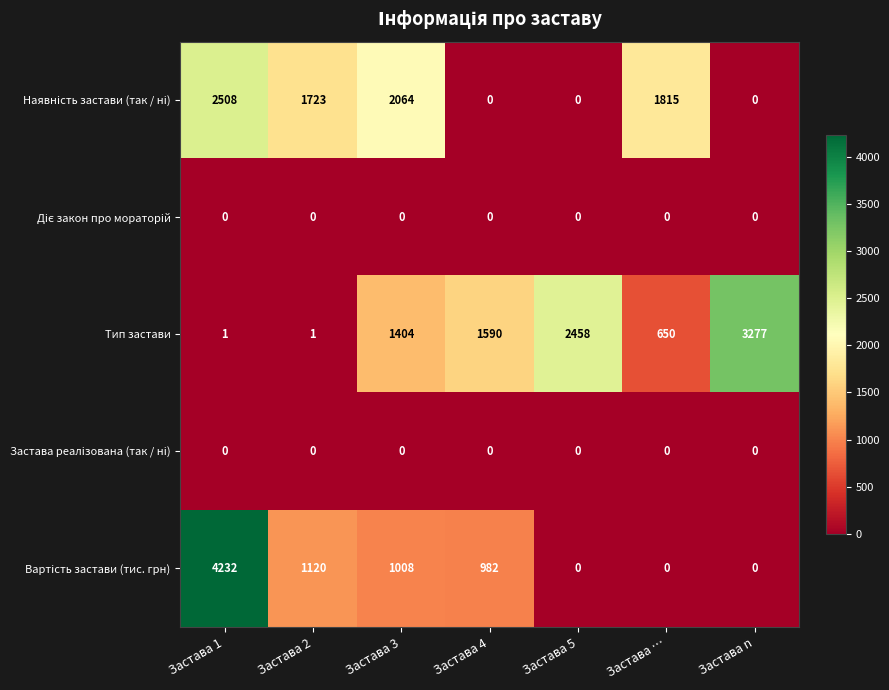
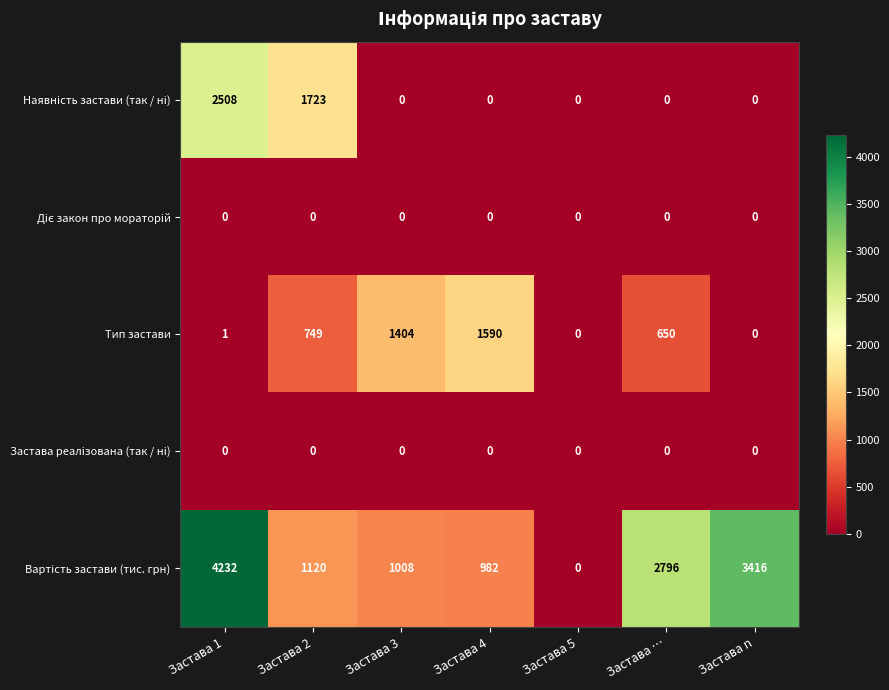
  {
    "Наявність застави (так / ні)": {
      "Застава 1": 2508,
      "Застава 2": 1723,
-     "Застава 3": 2064,
+     "Застава 3": 0,
      "Застава 4": 0,
      "Застава 5": 0,
-     "Застава …": 1815,
+     "Застава …": 0,
      "Застава n": 0
    },
    "Діє закон про мораторій": {
      "Застава 1": 0,
      "Застава 2": 0,
      "Застава 3": 0,
      "Застава 4": 0,
      "Застава 5": 0,
      "Застава …": 0,
      "Застава n": 0
    },
    "Тип застави": {
      "Застава 1": 1,
-     "Застава 2": 1,
+     "Застава 2": 749,
      "Застава 3": 1404,
      "Застава 4": 1590,
-     "Застава 5": 2458,
+     "Застава 5": 0,
      "Застава …": 650,
-     "Застава n": 3277
+     "Застава n": 0
    },
    "Застава реалізована (так / ні)": {
      "Застава 1": 0,
      "Застава 2": 0,
      "Застава 3": 0,
      "Застава 4": 0,
      "Застава 5": 0,
      "Застава …": 0,
      "Застава n": 0
    },
    "Вартість застави (тис. грн)": {
      "Застава 1": 4232,
      "Застава 2": 1120,
      "Застава 3": 1008,
      "Застава 4": 982,
      "Застава 5": 0,
-     "Застава …": 0,
-     "Застава n": 0
+     "Застава …": 2796,
+     "Застава n": 3416
    }
  }
